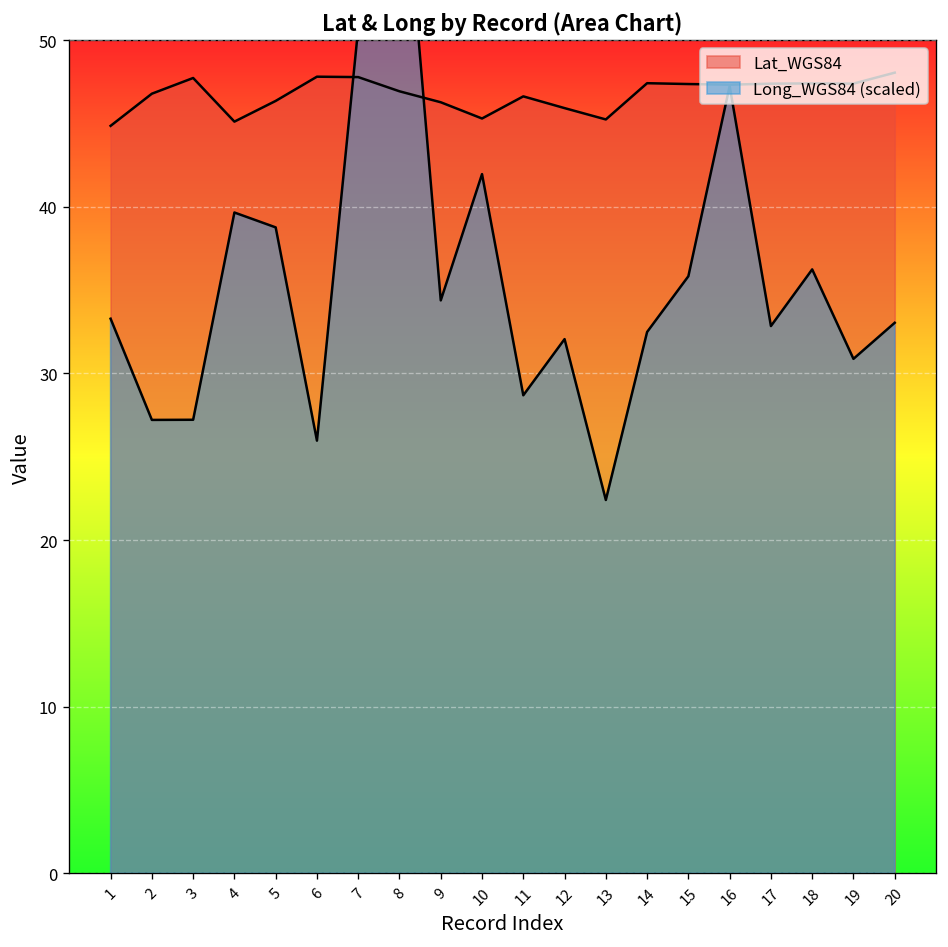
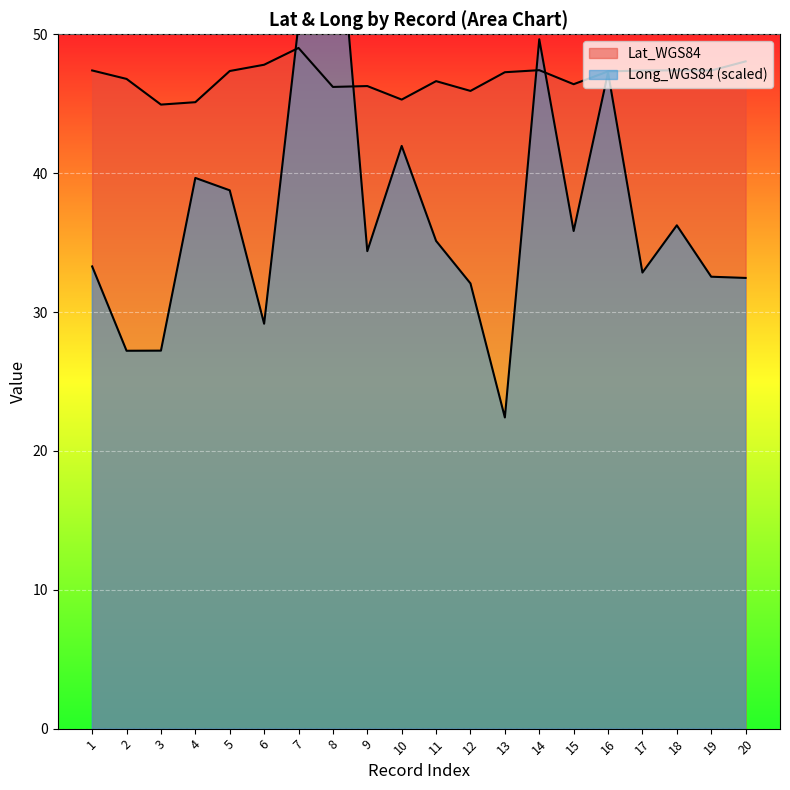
  {
    "Lat_WGS84": {
-     "1": 44.9,
+     "1": 47.4,
      "2": 46.8,
-     "3": 47.7,
+     "3": 44.9,
      "4": 45.1,
-     "5": 46.4,
+     "5": 47.4,
      "6": 47.8,
-     "7": 47.8,
-     "8": 46.9,
+     "7": 49.0,
+     "8": 46.2,
      "9": 46.3,
      "10": 45.3,
      "11": 46.6,
      "12": 45.9,
-     "13": 45.2,
+     "13": 47.3,
      "14": 47.4,
-     "15": 47.4
+     "15": 46.4
    },
    "Long_WGS84 (scaled)": {
      "1": 33.3,
      "2": 27.2,
      "3": 27.2,
      "4": 39.7,
      "5": 38.8,
-     "6": 26.0,
+     "6": 29.2,
      "9": 34.4,
      "10": 42.0,
-     "11": 28.7,
+     "11": 35.1,
      "12": 32.1,
      "13": 22.4,
-     "14": 32.5,
+     "14": 49.6,
      "15": 35.8,
      "17": 32.8,
      "18": 36.2,
-     "19": 30.9,
-     "20": 33.0
+     "19": 32.5,
+     "20": 32.5
    }
  }
